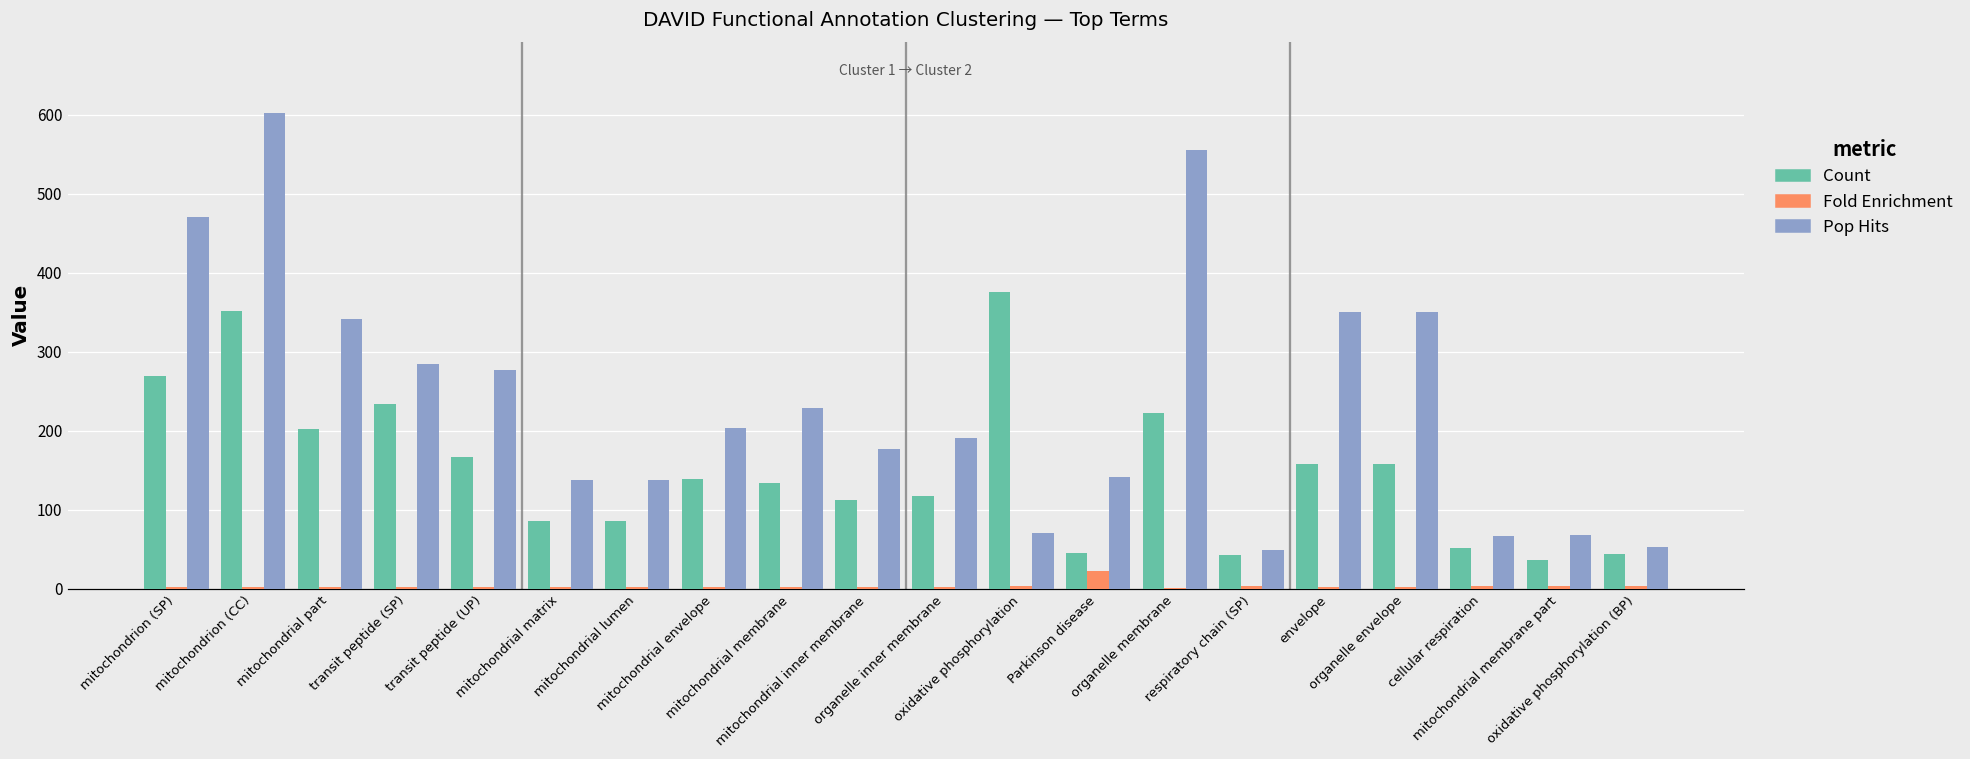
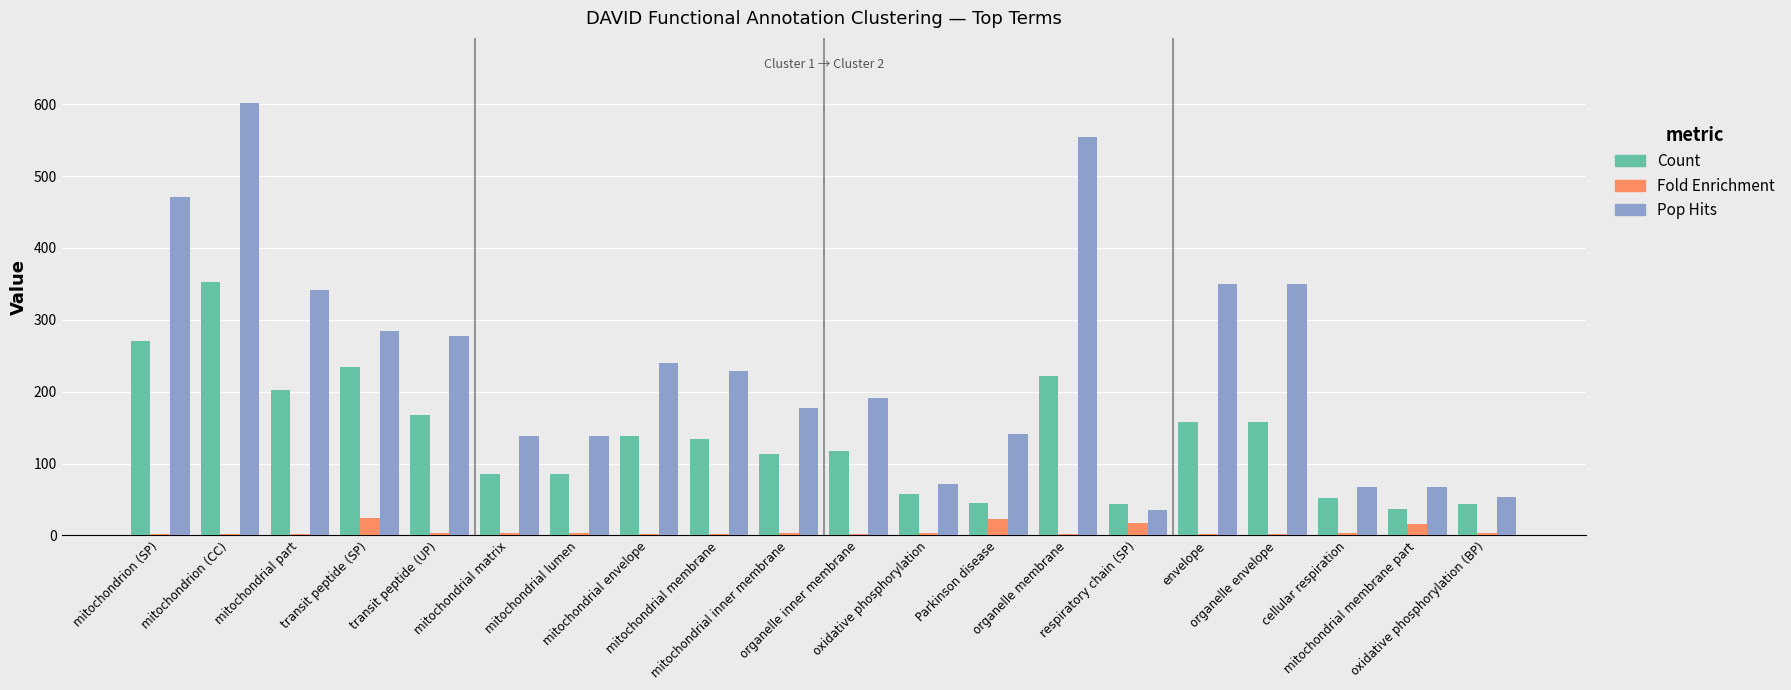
  {
    "Count": {
      "mitochondrion (SP)": 270,
      "mitochondrion (CC)": 350,
      "mitochondrial part": 200,
      "transit peptide (SP)": 230,
      "transit peptide (UP)": 170,
      "mitochondrial matrix": 90,
      "mitochondrial lumen": 90,
      "mitochondrial envelope": 140,
      "mitochondrial membrane": 130,
      "mitochondrial inner membrane": 110,
      "organelle inner membrane": 120,
-     "oxidative phosphorylation": 380,
+     "oxidative phosphorylation": 60,
      "Parkinson disease": 50,
      "organelle membrane": 220,
      "respiratory chain (SP)": 40,
      "envelope": 160,
      "organelle envelope": 160,
      "cellular respiration": 50,
      "mitochondrial membrane part": 40,
      "oxidative phosphorylation (BP)": 40
    },
    "Fold Enrichment": {
-     "transit peptide (SP)": 0,
+     "transit peptide (SP)": 20,
      "oxidative phosphorylation": 0,
      "Parkinson disease": 20,
-     "respiratory chain (SP)": 0,
-     "mitochondrial membrane part": 0,
+     "respiratory chain (SP)": 20,
+     "mitochondrial membrane part": 20,
      "oxidative phosphorylation (BP)": 0
    },
    "Pop Hits": {
      "mitochondrion (SP)": 470,
      "mitochondrion (CC)": 600,
      "mitochondrial part": 340,
      "transit peptide (SP)": 280,
      "transit peptide (UP)": 280,
      "mitochondrial matrix": 140,
      "mitochondrial lumen": 140,
-     "mitochondrial envelope": 200,
+     "mitochondrial envelope": 240,
      "mitochondrial membrane": 230,
      "mitochondrial inner membrane": 180,
      "organelle inner membrane": 190,
      "oxidative phosphorylation": 70,
      "Parkinson disease": 140,
      "organelle membrane": 560,
-     "respiratory chain (SP)": 50,
+     "respiratory chain (SP)": 40,
      "envelope": 350,
      "organelle envelope": 350,
      "cellular respiration": 70,
      "mitochondrial membrane part": 70,
      "oxidative phosphorylation (BP)": 50
    }
  }
